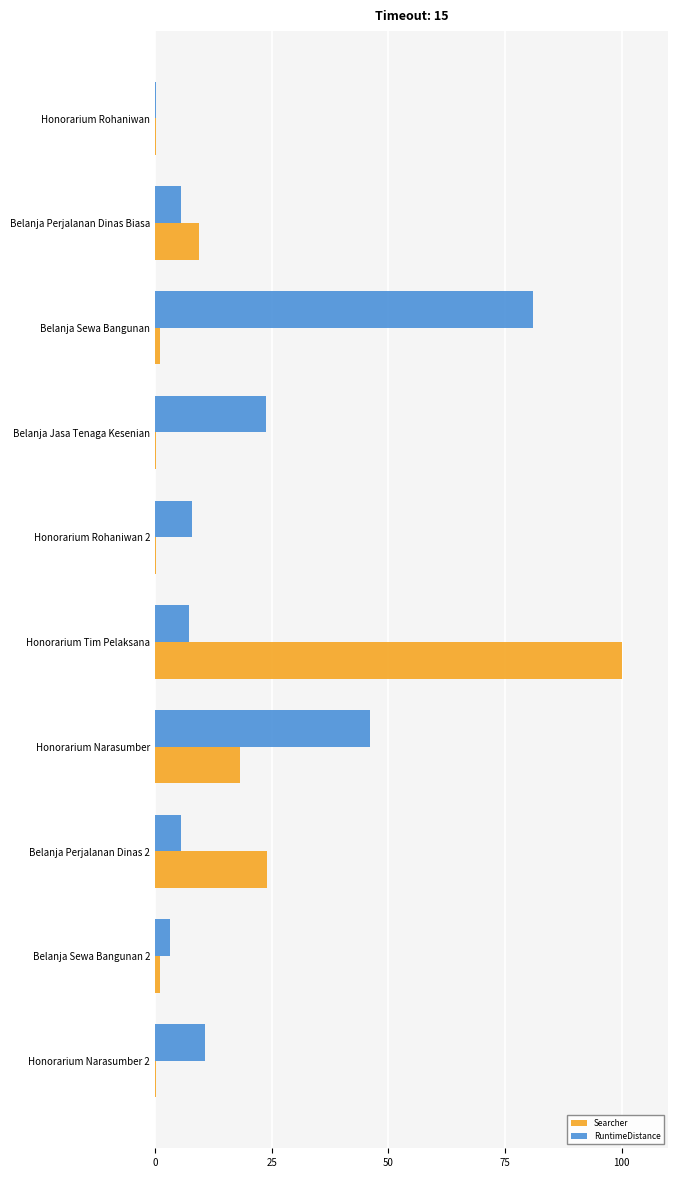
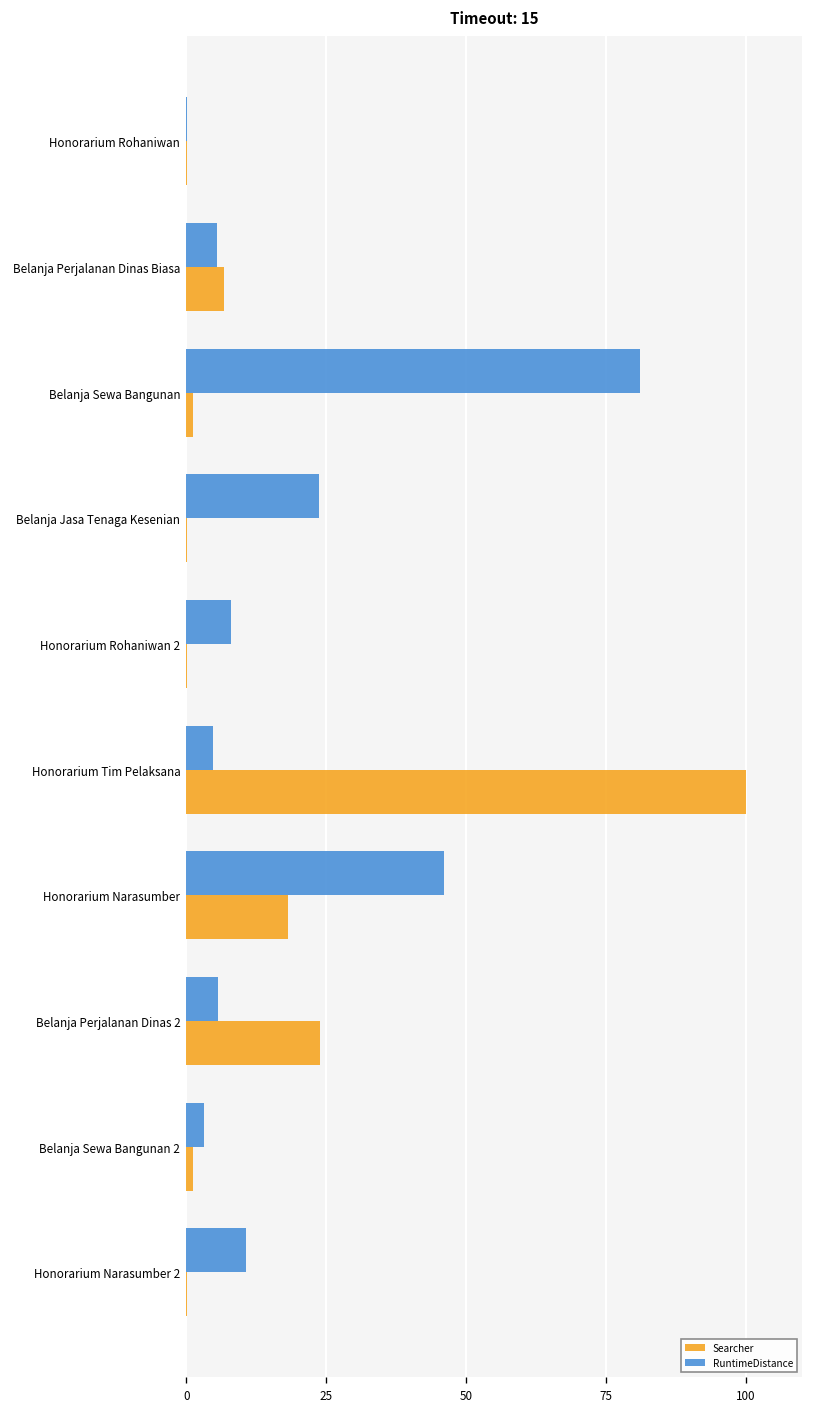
  {
    "Searcher": {
-     "Belanja Perjalanan Dinas Biasa": 10,
+     "Belanja Perjalanan Dinas Biasa": 7,
      "Belanja Sewa Bangunan": 1,
      "Honorarium Tim Pelaksana": 100,
      "Honorarium Narasumber": 18,
      "Belanja Perjalanan Dinas 2": 24,
      "Belanja Sewa Bangunan 2": 1
    },
    "RuntimeDistance": {
      "Belanja Perjalanan Dinas Biasa": 6,
      "Belanja Sewa Bangunan": 81,
      "Belanja Jasa Tenaga Kesenian": 24,
      "Honorarium Rohaniwan 2": 8,
-     "Honorarium Tim Pelaksana": 7,
+     "Honorarium Tim Pelaksana": 5,
      "Honorarium Narasumber": 46,
      "Belanja Perjalanan Dinas 2": 6,
      "Belanja Sewa Bangunan 2": 3,
      "Honorarium Narasumber 2": 11
    }
  }
